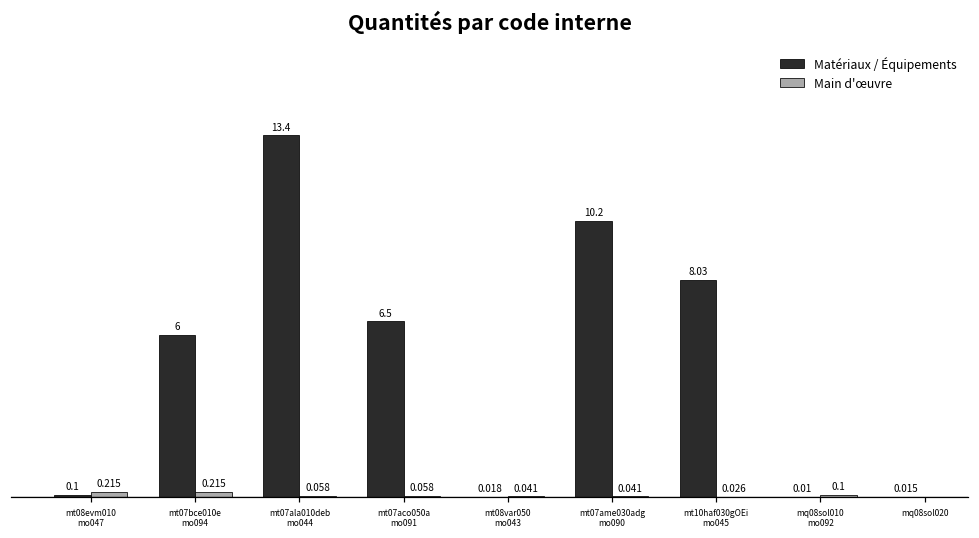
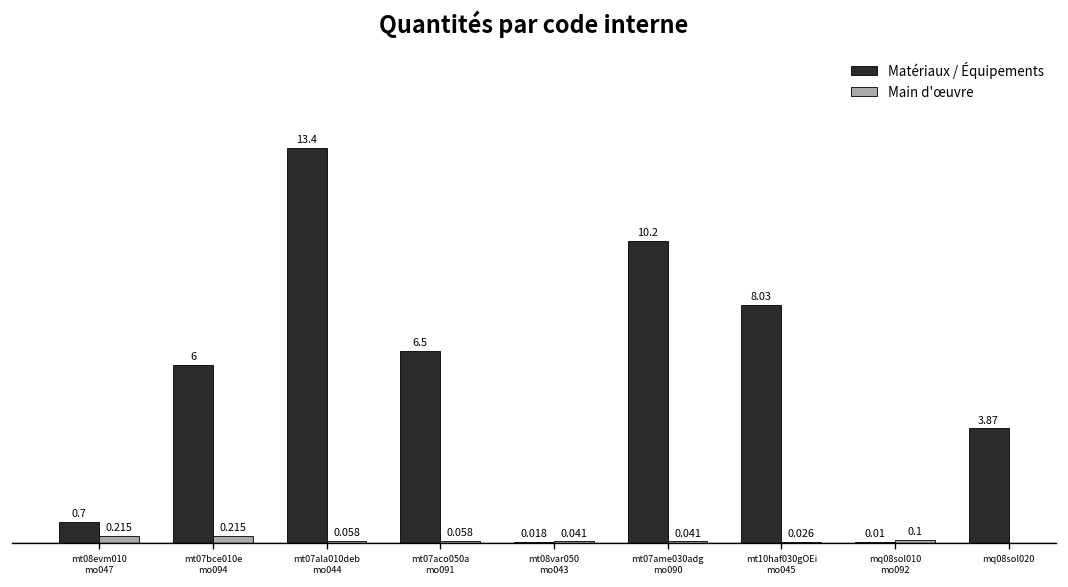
  {
    "Matériaux / Équipements": {
-     "mt08evm010 mo047": 0.1,
+     "mt08evm010 mo047": 0.7,
      "mt07bce010e mo094": 6,
      "mt07ala010deb mo044": 13.4,
      "mt07aco050a mo091": 6.5,
      "mt08var050 mo043": 0.018,
      "mt07ame030adg mo090": 10.2,
      "mt10haf030gOEi mo045": 8.03,
      "mq08sol010 mo092": 0.01,
-     "mq08sol020": 0.015
+     "mq08sol020": 3.87
    }
  }
